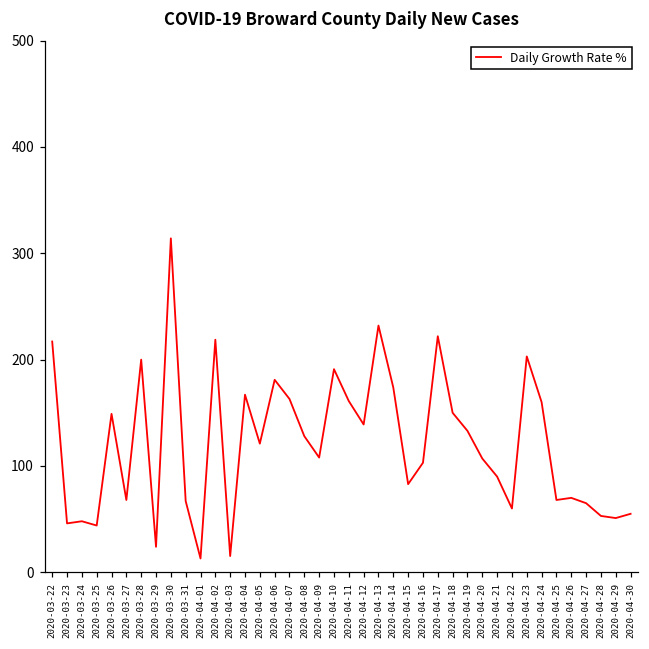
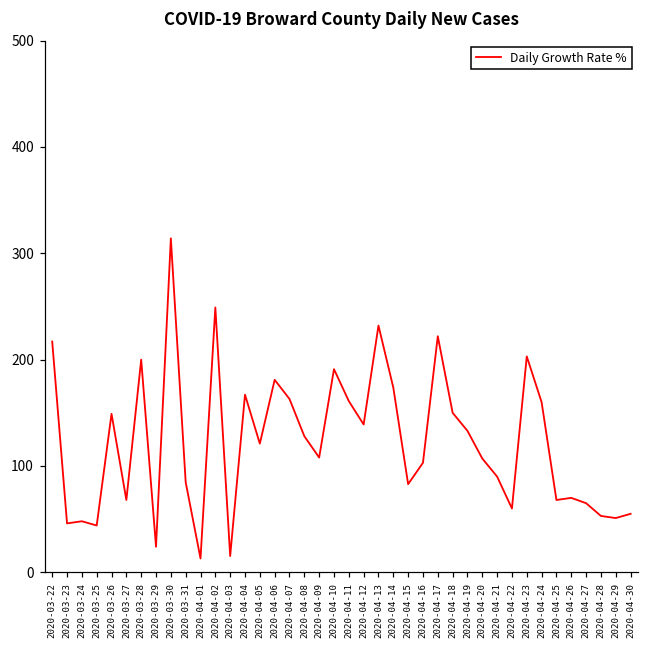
  {
    "2020-03-22": 220,
    "2020-03-23": 50,
    "2020-03-24": 50,
    "2020-03-25": 40,
    "2020-03-26": 150,
    "2020-03-27": 70,
    "2020-03-28": 200,
    "2020-03-29": 20,
    "2020-03-30": 310,
-   "2020-03-31": 70,
+   "2020-03-31": 80,
    "2020-04-01": 10,
-   "2020-04-02": 220,
+   "2020-04-02": 250,
    "2020-04-03": 20,
    "2020-04-04": 170,
    "2020-04-05": 120,
    "2020-04-06": 180,
    "2020-04-07": 160,
    "2020-04-08": 130,
    "2020-04-09": 110,
    "2020-04-10": 190,
    "2020-04-11": 160,
    "2020-04-12": 140,
    "2020-04-13": 230,
    "2020-04-14": 170,
    "2020-04-15": 80,
    "2020-04-16": 100,
    "2020-04-17": 220,
    "2020-04-18": 150,
    "2020-04-19": 130,
    "2020-04-20": 110,
    "2020-04-21": 90,
    "2020-04-22": 60,
    "2020-04-23": 200,
    "2020-04-24": 160,
    "2020-04-25": 70,
    "2020-04-26": 70,
    "2020-04-27": 70,
    "2020-04-28": 50,
    "2020-04-29": 50,
    "2020-04-30": 60
  }
